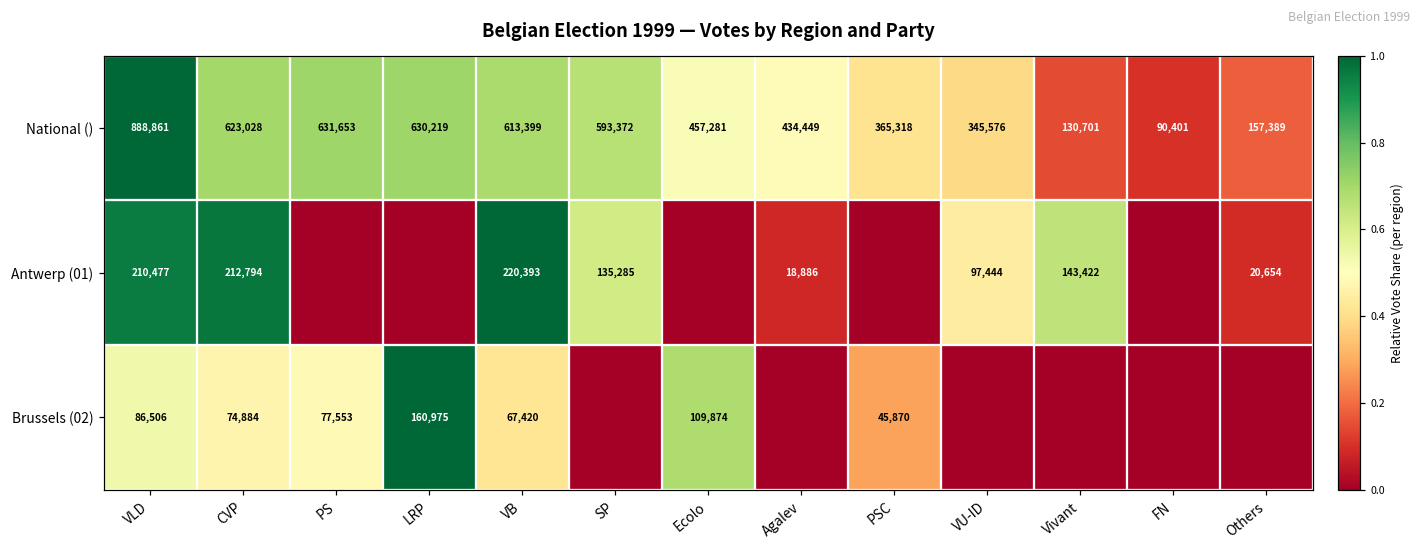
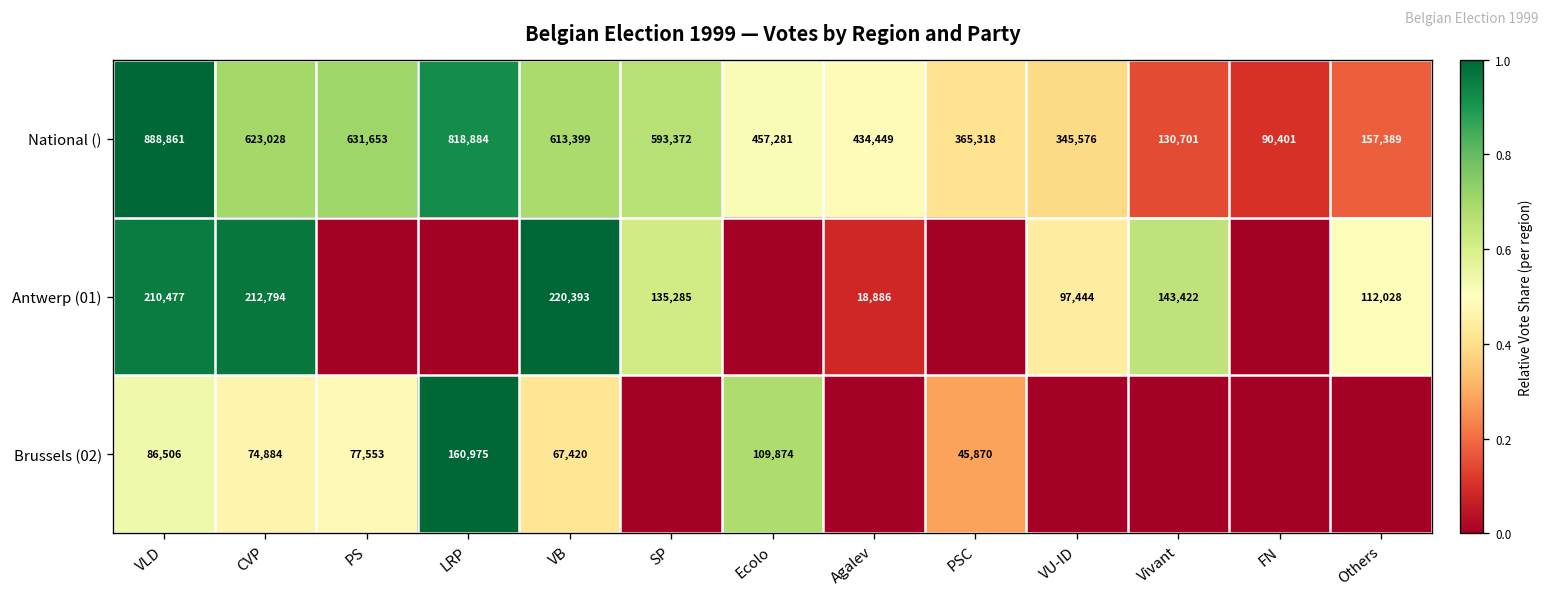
  {
    "National ()": {
      "VLD": "888,861",
      "CVP": "623,028",
      "PS": "631,653",
-     "LRP": "630,219",
+     "LRP": "818,884",
      "VB": "613,399",
      "SP": "593,372",
      "Ecolo": "457,281",
      "Agalev": "434,449",
      "PSC": "365,318",
      "VU-ID": "345,576",
      "Vivant": "130,701",
      "FN": "90,401",
      "Others": "157,389"
    },
    "Antwerp (01)": {
      "VLD": "210,477",
      "CVP": "212,794",
      "VB": "220,393",
      "SP": "135,285",
      "Agalev": "18,886",
      "VU-ID": "97,444",
      "Vivant": "143,422",
-     "Others": "20,654"
+     "Others": "112,028"
    },
    "Brussels (02)": {
      "VLD": "86,506",
      "CVP": "74,884",
      "PS": "77,553",
      "LRP": "160,975",
      "VB": "67,420",
      "Ecolo": "109,874",
      "PSC": "45,870"
    }
  }
